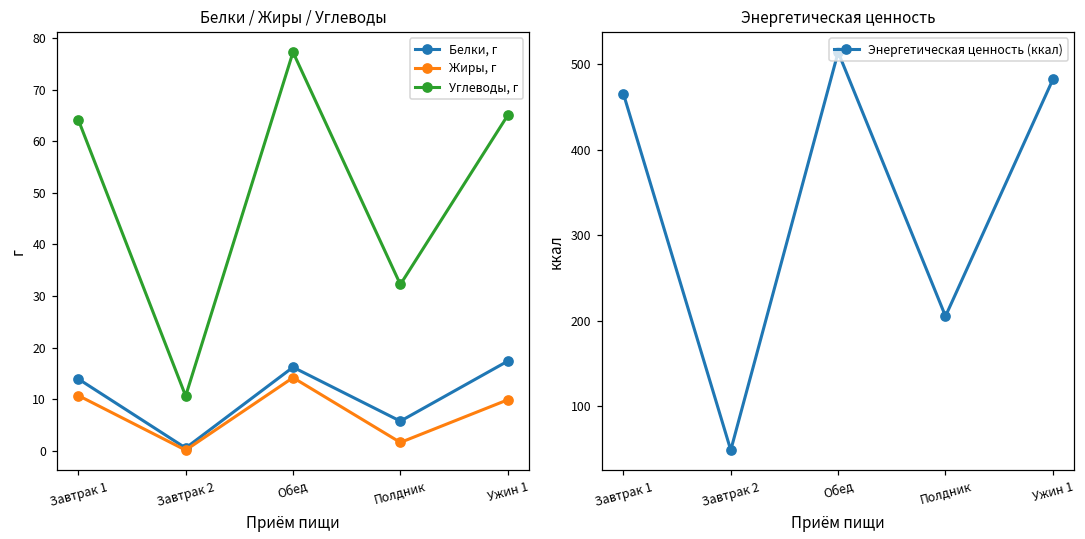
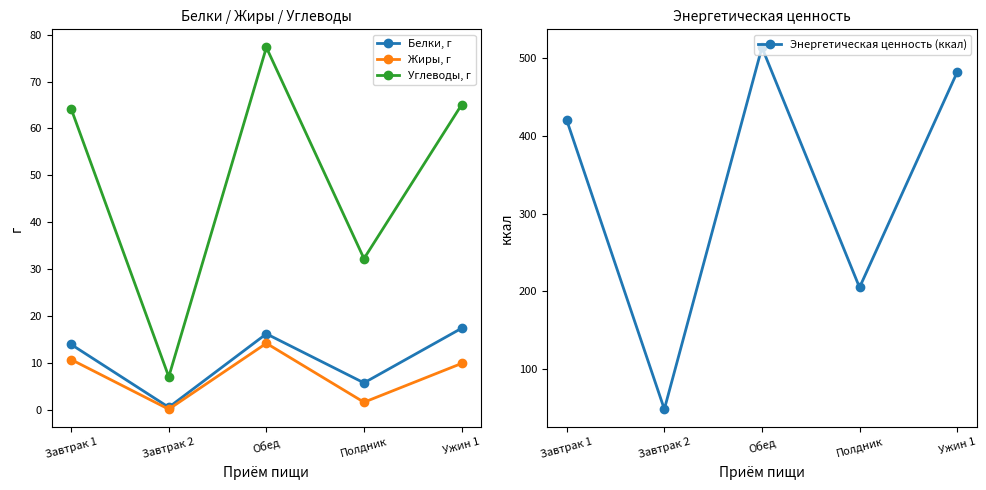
  {
    "Белки / Жиры / Углеводы": {
      "Белки, г": {
        "Завтрак 1": 14,
        "Обед": 16,
        "Полдник": 6,
        "Ужин 1": 17
      },
      "Жиры, г": {
        "Завтрак 1": 11,
        "Обед": 14,
        "Полдник": 2,
        "Ужин 1": 10
      },
      "Углеводы, г": {
        "Завтрак 1": 64,
-       "Завтрак 2": 11,
+       "Завтрак 2": 7,
        "Обед": 77,
        "Полдник": 32,
        "Ужин 1": 65
      }
    },
    "Энергетическая ценность": {
-     "Завтрак 1": 470,
+     "Завтрак 1": 420,
      "Завтрак 2": 50,
      "Полдник": 210,
      "Ужин 1": 480
    }
  }
